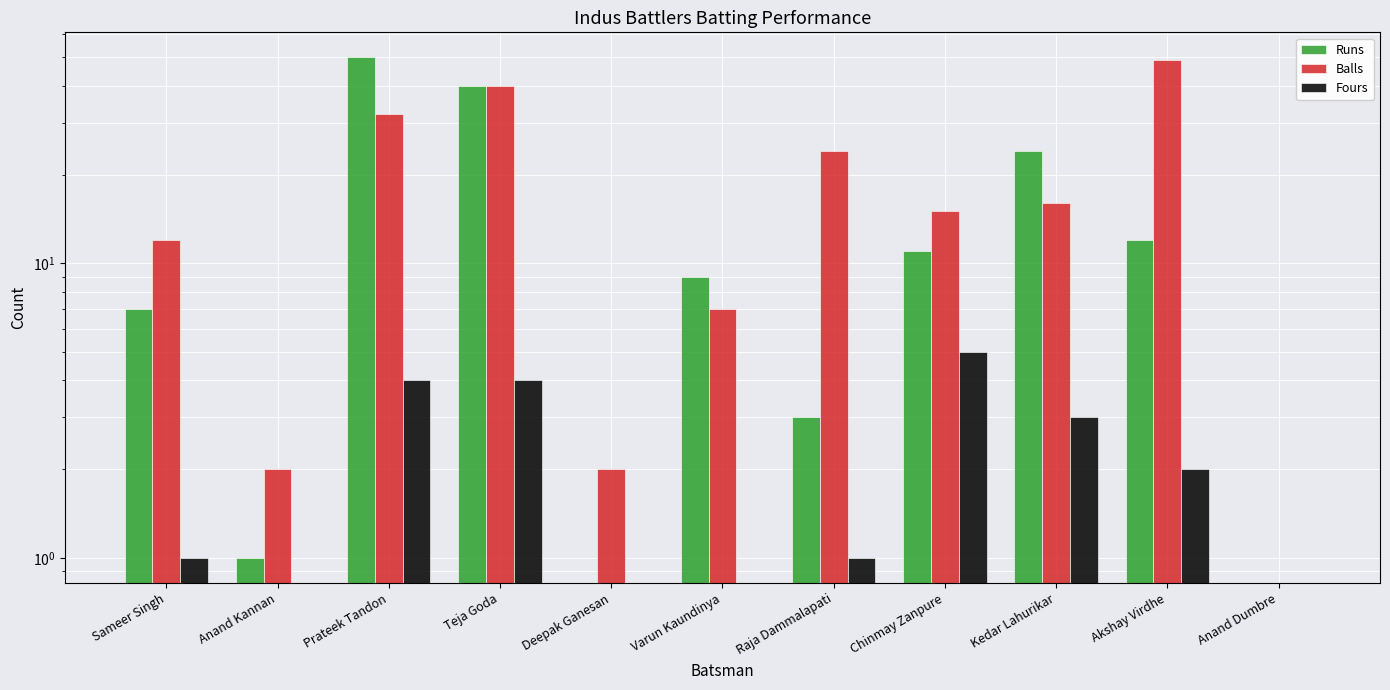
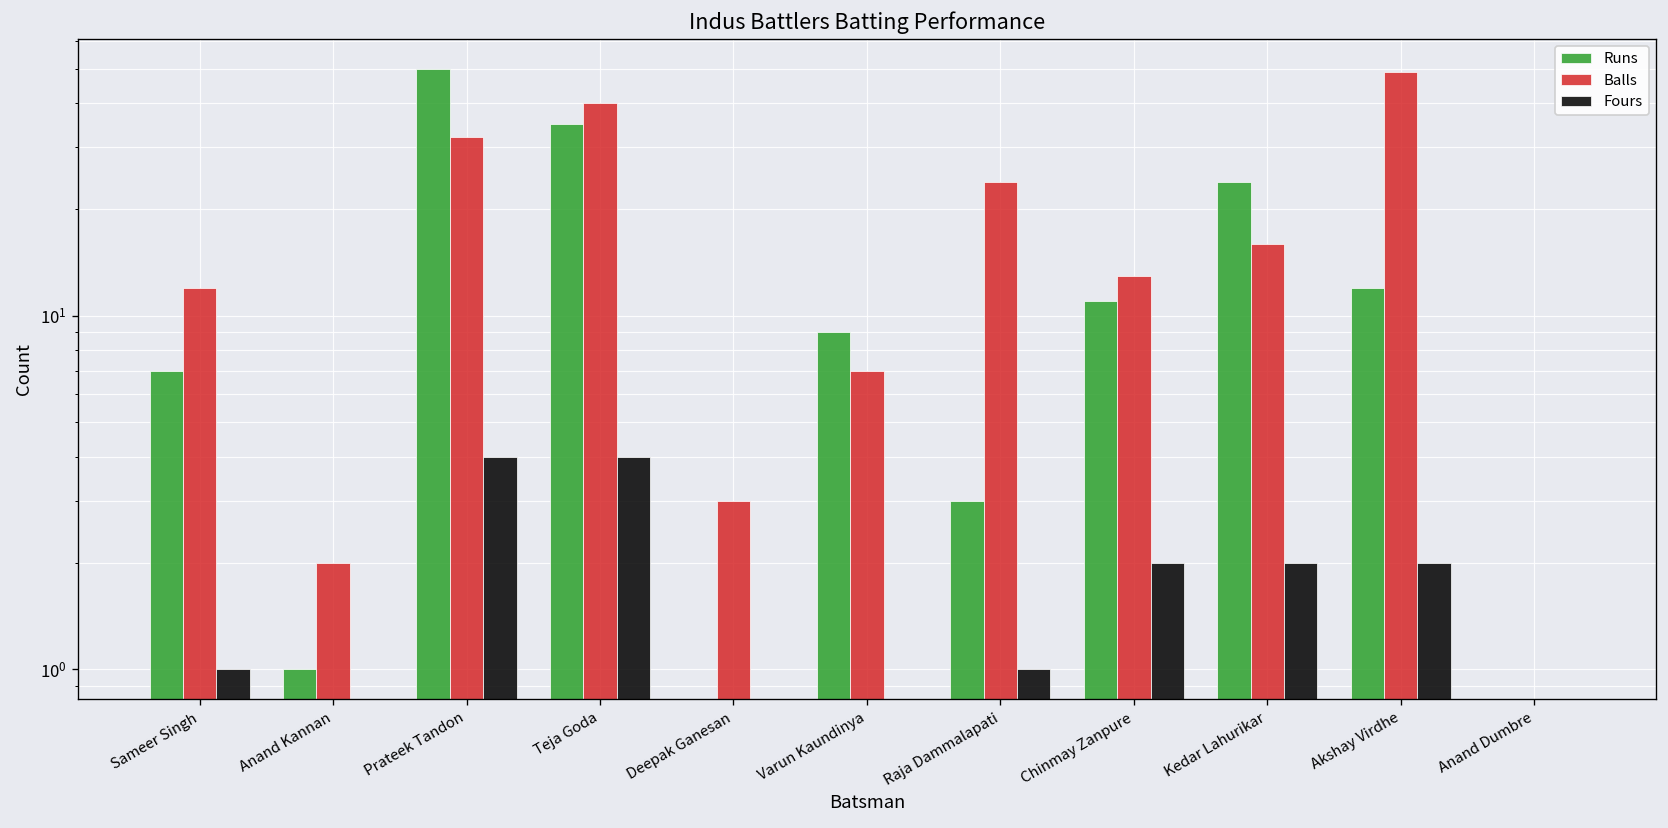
  {
    "Runs": {
      "Sameer Singh": 7,
      "Anand Kannan": 1,
      "Prateek Tandon": 50,
-     "Teja Goda": 40,
+     "Teja Goda": 35,
      "Varun Kaundinya": 9,
      "Raja Dammalapati": 3,
      "Chinmay Zanpure": 11,
      "Kedar Lahurikar": 24,
      "Akshay Virdhe": 12
    },
    "Balls": {
      "Sameer Singh": 12,
      "Anand Kannan": 2,
      "Prateek Tandon": 32,
      "Teja Goda": 40,
-     "Deepak Ganesan": 2,
+     "Deepak Ganesan": 3,
      "Varun Kaundinya": 7,
      "Raja Dammalapati": 24,
-     "Chinmay Zanpure": 15,
+     "Chinmay Zanpure": 13,
      "Kedar Lahurikar": 16,
      "Akshay Virdhe": 49
    },
    "Fours": {
      "Sameer Singh": 1,
      "Prateek Tandon": 4,
      "Teja Goda": 4,
      "Raja Dammalapati": 1,
-     "Chinmay Zanpure": 5,
-     "Kedar Lahurikar": 3,
+     "Chinmay Zanpure": 2,
+     "Kedar Lahurikar": 2,
      "Akshay Virdhe": 2
    }
  }
